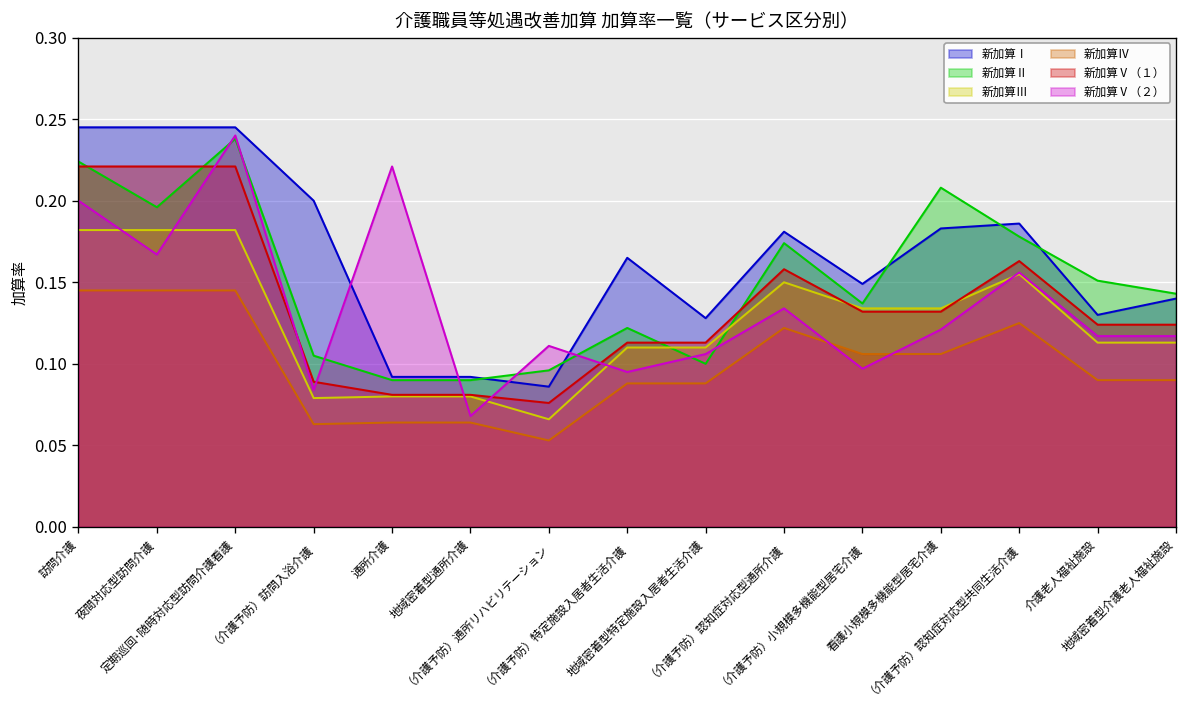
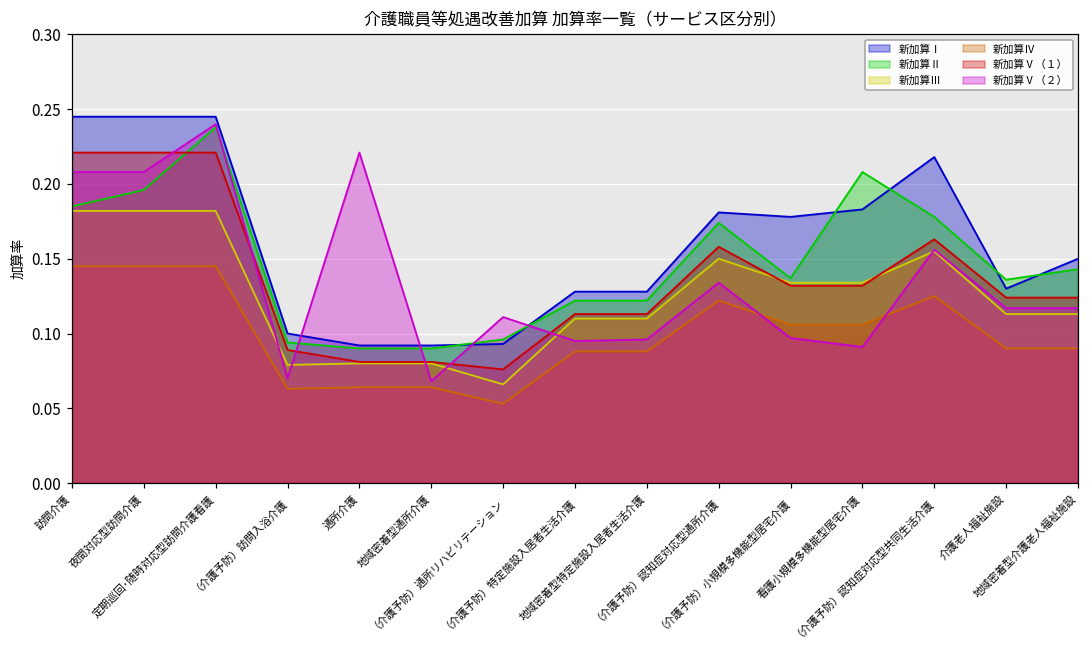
  {
    "新加算Ⅰ": {
      "訪問介護": 0.245,
      "夜間対応型訪問介護": 0.245,
      "定期巡回･随時対応型訪問介護看護": 0.245,
-     "（介護予防）訪問入浴介護": 0.2,
+     "（介護予防）訪問入浴介護": 0.1,
      "通所介護": 0.092,
      "地域密着型通所介護": 0.092,
-     "（介護予防）通所リハビリテーション": 0.086,
-     "（介護予防）特定施設入居者生活介護": 0.165,
+     "（介護予防）通所リハビリテーション": 0.093,
+     "（介護予防）特定施設入居者生活介護": 0.128,
      "地域密着型特定施設入居者生活介護": 0.128,
      "（介護予防）認知症対応型通所介護": 0.181,
-     "（介護予防）小規模多機能型居宅介護": 0.149,
+     "（介護予防）小規模多機能型居宅介護": 0.178,
      "看護小規模多機能型居宅介護": 0.183,
-     "（介護予防）認知症対応型共同生活介護": 0.186,
+     "（介護予防）認知症対応型共同生活介護": 0.218,
      "介護老人福祉施設": 0.130,
-     "地域密着型介護老人福祉施設": 0.14
+     "地域密着型介護老人福祉施設": 0.15
    },
    "新加算Ⅱ": {
-     "訪問介護": 0.224,
+     "訪問介護": 0.185,
      "夜間対応型訪問介護": 0.196,
      "定期巡回･随時対応型訪問介護看護": 0.238,
-     "（介護予防）訪問入浴介護": 0.105,
+     "（介護予防）訪問入浴介護": 0.094,
      "通所介護": 0.090,
      "地域密着型通所介護": 0.090,
      "（介護予防）通所リハビリテーション": 0.096,
      "（介護予防）特定施設入居者生活介護": 0.122,
-     "地域密着型特定施設入居者生活介護": 0.100,
+     "地域密着型特定施設入居者生活介護": 0.122,
      "（介護予防）認知症対応型通所介護": 0.174,
      "（介護予防）小規模多機能型居宅介護": 0.137,
      "看護小規模多機能型居宅介護": 0.208,
      "（介護予防）認知症対応型共同生活介護": 0.178,
-     "介護老人福祉施設": 0.151,
+     "介護老人福祉施設": 0.136,
      "地域密着型介護老人福祉施設": 0.143
    },
    "新加算Ⅴ（２）": {
-     "訪問介護": 0.200,
-     "夜間対応型訪問介護": 0.167,
+     "訪問介護": 0.208,
+     "夜間対応型訪問介護": 0.208,
      "定期巡回･随時対応型訪問介護看護": 0.240,
-     "（介護予防）訪問入浴介護": 0.084,
+     "（介護予防）訪問入浴介護": 0.070,
      "通所介護": 0.221,
      "地域密着型通所介護": 0.068,
      "（介護予防）通所リハビリテーション": 0.111,
      "（介護予防）特定施設入居者生活介護": 0.095,
-     "地域密着型特定施設入居者生活介護": 0.106,
+     "地域密着型特定施設入居者生活介護": 0.096,
      "（介護予防）認知症対応型通所介護": 0.134,
      "（介護予防）小規模多機能型居宅介護": 0.097,
-     "看護小規模多機能型居宅介護": 0.121,
+     "看護小規模多機能型居宅介護": 0.091,
      "介護老人福祉施設": 0.117,
      "地域密着型介護老人福祉施設": 0.117
    }
  }
